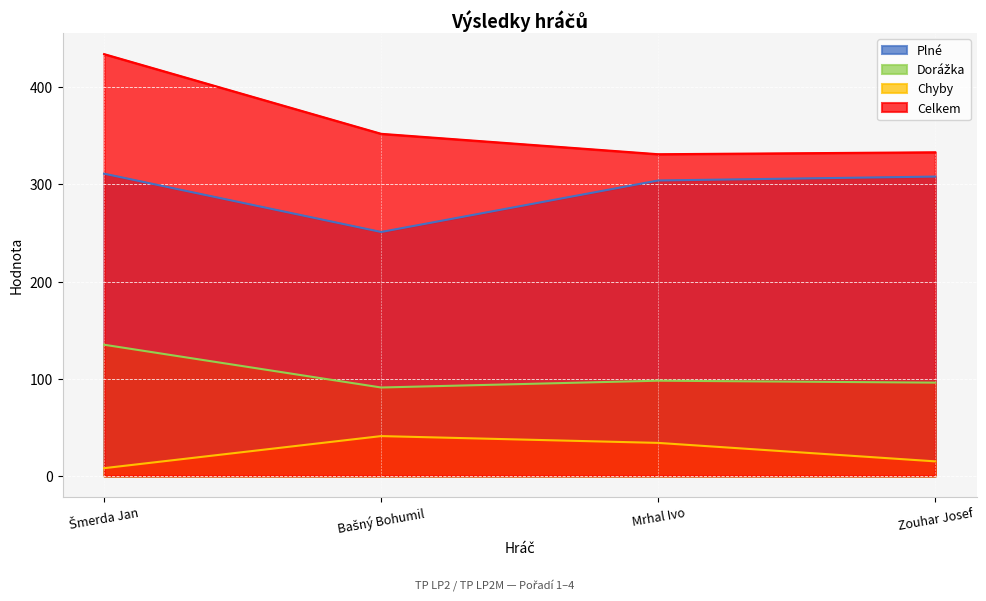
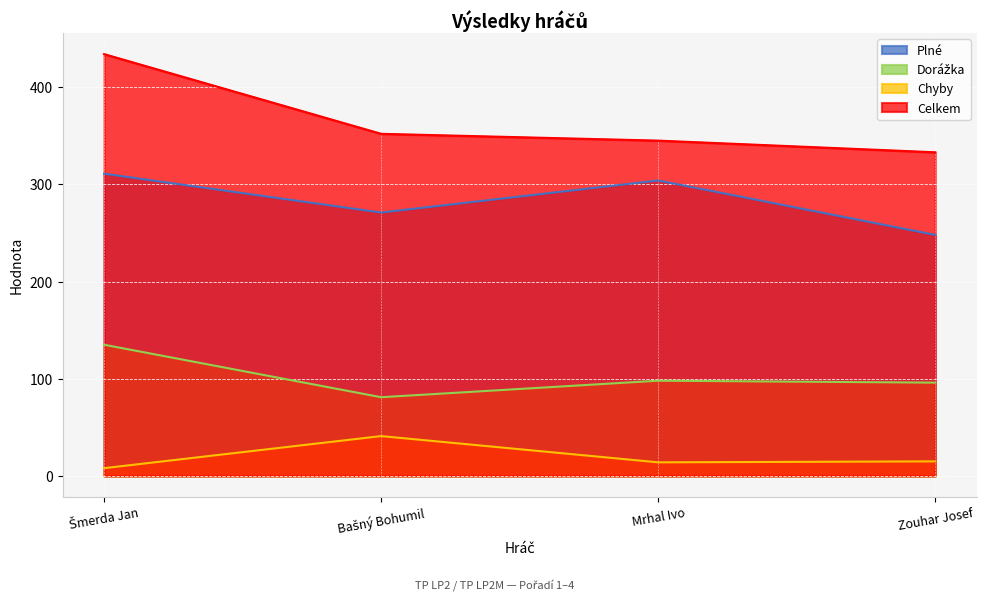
  {
    "Plné": {
      "Šmerda Jan": 310,
-     "Bašný Bohumil": 250,
+     "Bašný Bohumil": 270,
      "Mrhal Ivo": 300,
-     "Zouhar Josef": 310
+     "Zouhar Josef": 250
    },
    "Dorážka": {
      "Šmerda Jan": 140,
-     "Bašný Bohumil": 90,
+     "Bašný Bohumil": 80,
      "Mrhal Ivo": 100,
      "Zouhar Josef": 100
    },
    "Chyby": {
      "Šmerda Jan": 10,
      "Bašný Bohumil": 40,
-     "Mrhal Ivo": 30,
+     "Mrhal Ivo": 10,
      "Zouhar Josef": 20
    },
    "Celkem": {
      "Šmerda Jan": 430,
      "Bašný Bohumil": 350,
-     "Mrhal Ivo": 330,
+     "Mrhal Ivo": 350,
      "Zouhar Josef": 330
    }
  }
